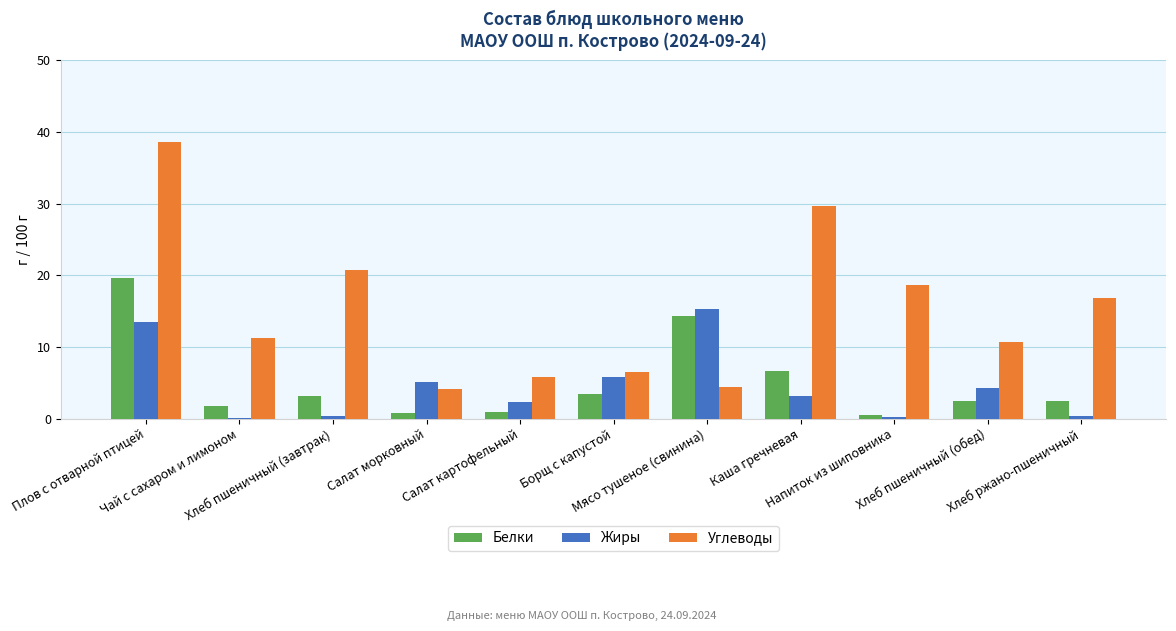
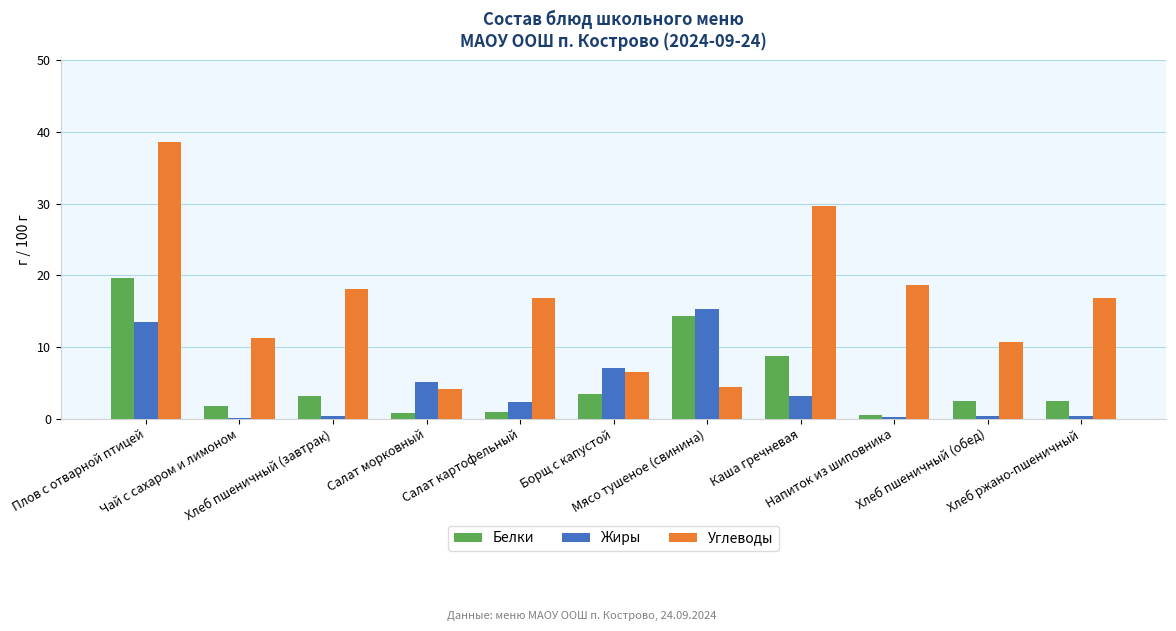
  {
    "Белки": {
      "Плов с отварной птицей": 20,
      "Чай с сахаром и лимоном": 2,
      "Хлеб пшеничный (завтрак)": 3,
      "Салат морковный": 1,
      "Салат картофельный": 1,
      "Борщ с капустой": 3,
      "Мясо тушеное (свинина)": 14,
-     "Каша гречневая": 7,
+     "Каша гречневая": 9,
      "Напиток из шиповника": 1,
      "Хлеб пшеничный (обед)": 2,
      "Хлеб ржано-пшеничный": 2
    },
    "Жиры": {
      "Плов с отварной птицей": 13,
      "Хлеб пшеничный (завтрак)": 0,
      "Салат морковный": 5,
      "Салат картофельный": 2,
-     "Борщ с капустой": 6,
+     "Борщ с капустой": 7,
      "Мясо тушеное (свинина)": 15,
      "Каша гречневая": 3,
-     "Хлеб пшеничный (обед)": 4,
+     "Хлеб пшеничный (обед)": 0,
      "Хлеб ржано-пшеничный": 0
    },
    "Углеводы": {
      "Плов с отварной птицей": 39,
      "Чай с сахаром и лимоном": 11,
-     "Хлеб пшеничный (завтрак)": 21,
+     "Хлеб пшеничный (завтрак)": 18,
      "Салат морковный": 4,
-     "Салат картофельный": 6,
+     "Салат картофельный": 17,
      "Борщ с капустой": 6,
      "Мясо тушеное (свинина)": 4,
      "Каша гречневая": 30,
      "Напиток из шиповника": 19,
      "Хлеб пшеничный (обед)": 11,
      "Хлеб ржано-пшеничный": 17
    }
  }
